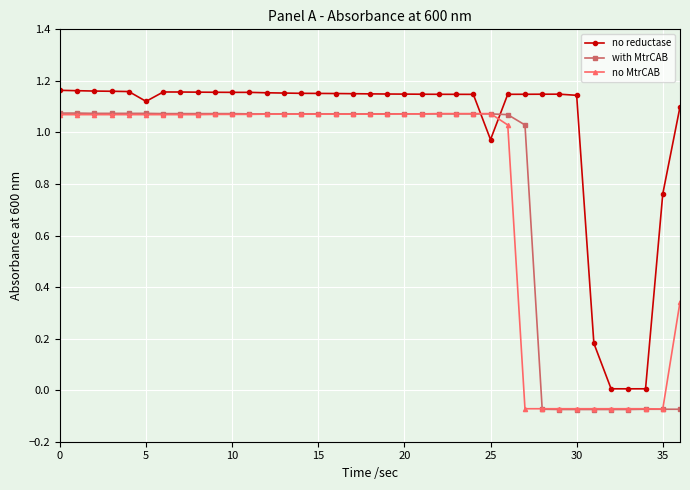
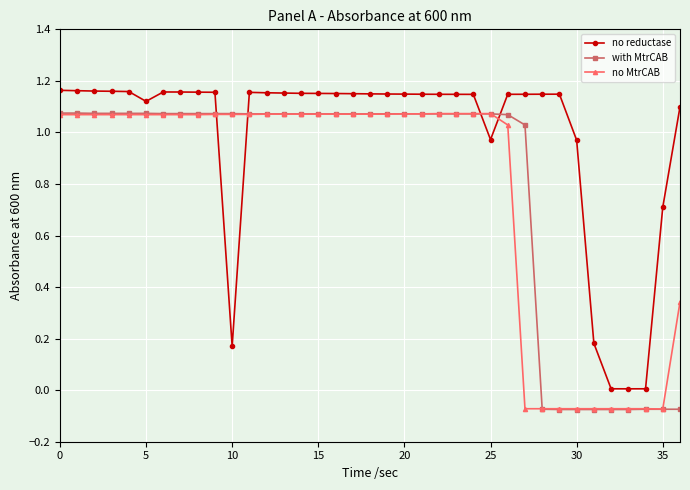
  {
    "no reductase": {
      "0": 1.16,
      "5": 1.12,
-     "10": 1.16,
+     "10": 0.17,
      "15": 1.15,
      "20": 1.15,
      "25": 0.97,
-     "30": 1.14,
-     "35": 0.76
+     "30": 0.97,
+     "35": 0.71
    }
  }
